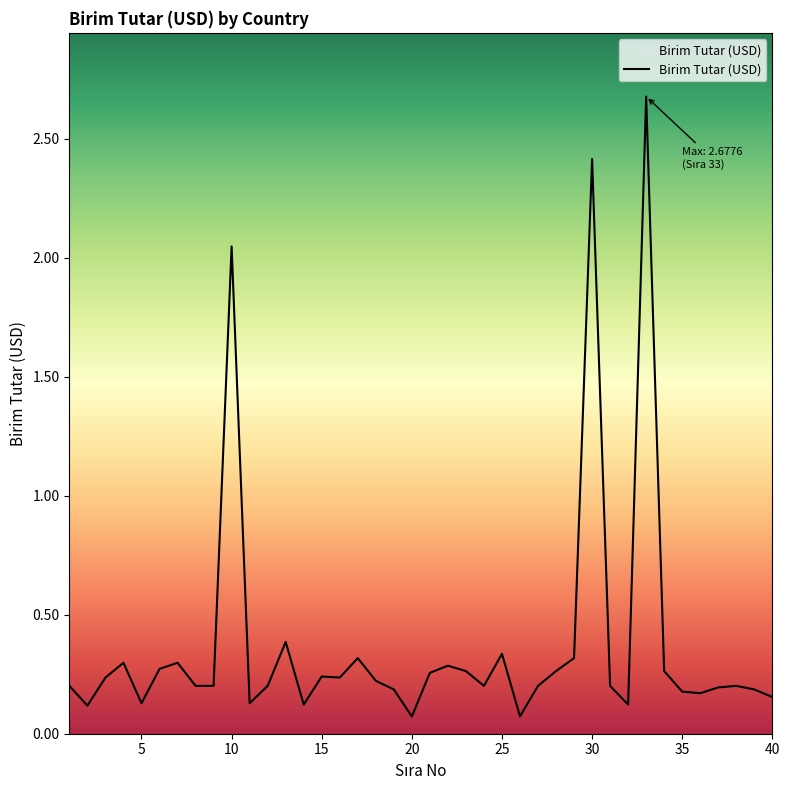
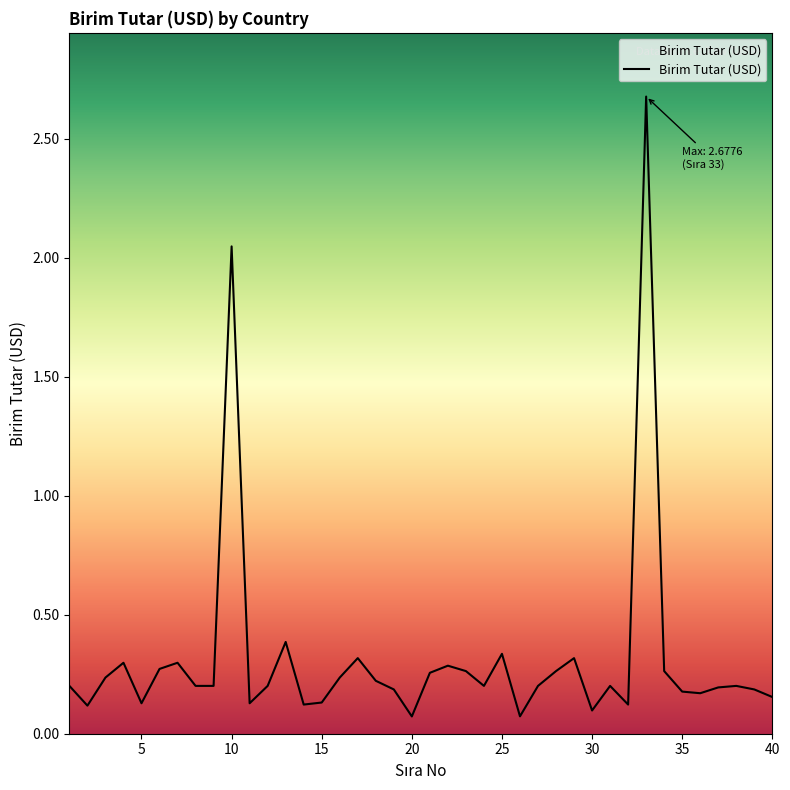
  {
    "5": 0.13,
    "10": 2.05,
-   "15": 0.24,
+   "15": 0.13,
    "20": 0.07,
    "25": 0.34,
-   "30": 2.42,
+   "30": 0.10,
    "35": 0.18,
    "40": 0.15
  }
